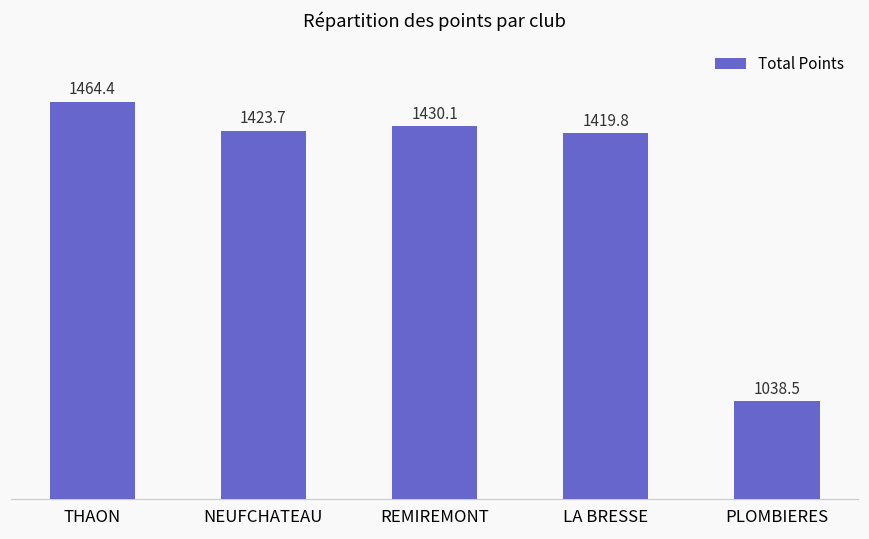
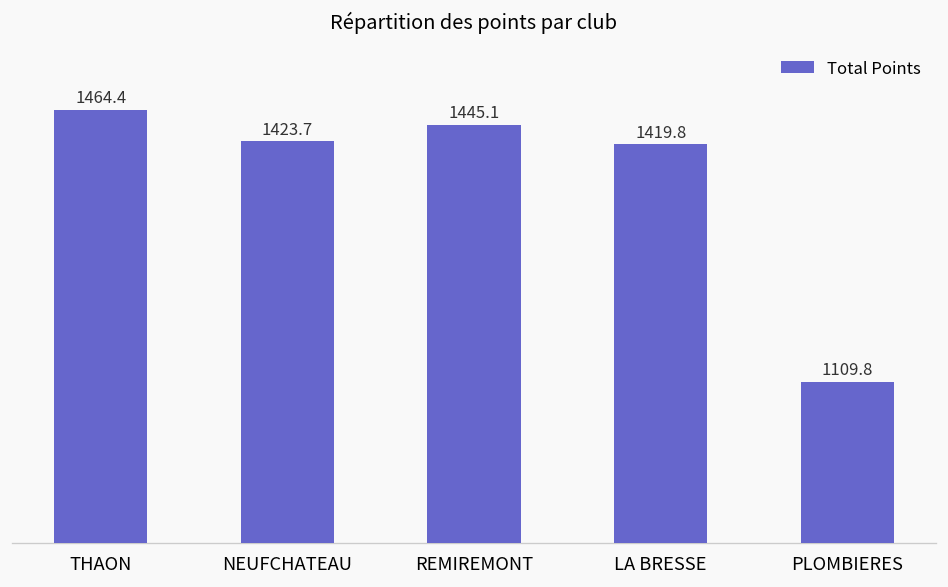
  {
    "THAON": 1464.4,
    "NEUFCHATEAU": 1423.7,
-   "REMIREMONT": 1430.1,
+   "REMIREMONT": 1445.1,
    "LA BRESSE": 1419.8,
-   "PLOMBIERES": 1038.5
+   "PLOMBIERES": 1109.8
  }
